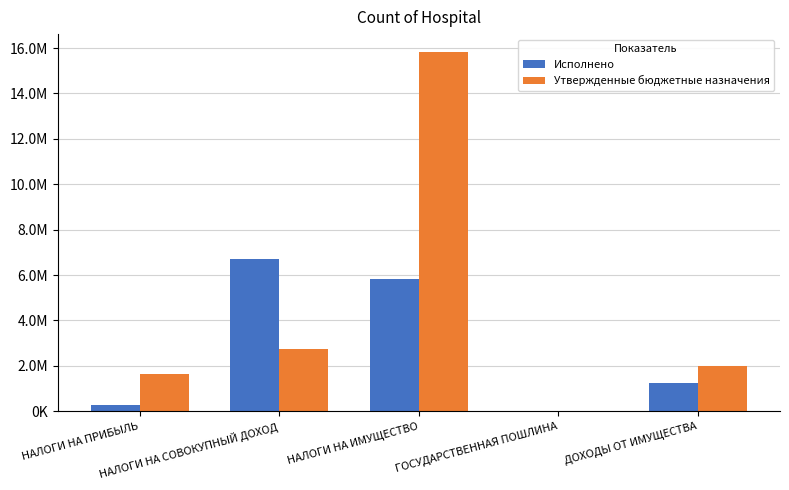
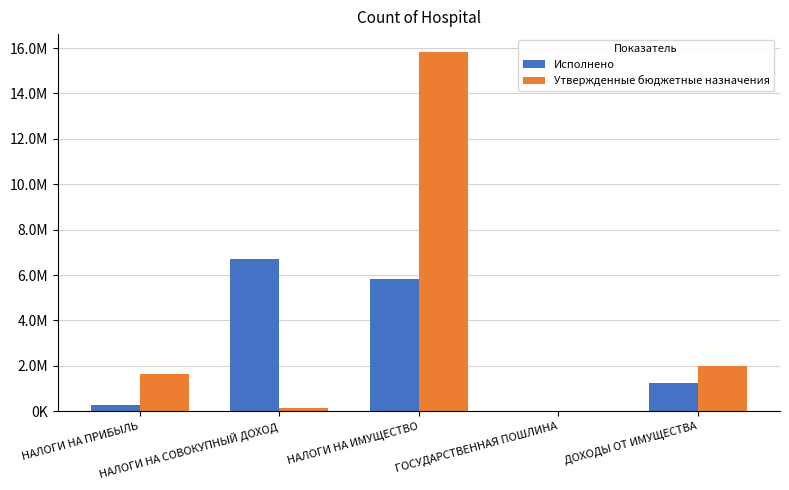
  {
    "Исполнено": {
      "НАЛОГИ НА ПРИБЫЛЬ": 300000,
      "НАЛОГИ НА СОВОКУПНЫЙ ДОХОД": 6700000,
      "НАЛОГИ НА ИМУЩЕСТВО": 5800000,
      "ДОХОДЫ ОТ ИМУЩЕСТВА": 1300000
    },
    "Утвержденные бюджетные назначения": {
      "НАЛОГИ НА ПРИБЫЛЬ": 1600000,
-     "НАЛОГИ НА СОВОКУПНЫЙ ДОХОД": 2700000,
+     "НАЛОГИ НА СОВОКУПНЫЙ ДОХОД": 200000,
      "НАЛОГИ НА ИМУЩЕСТВО": 15800000,
      "ДОХОДЫ ОТ ИМУЩЕСТВА": 2000000
    }
  }
